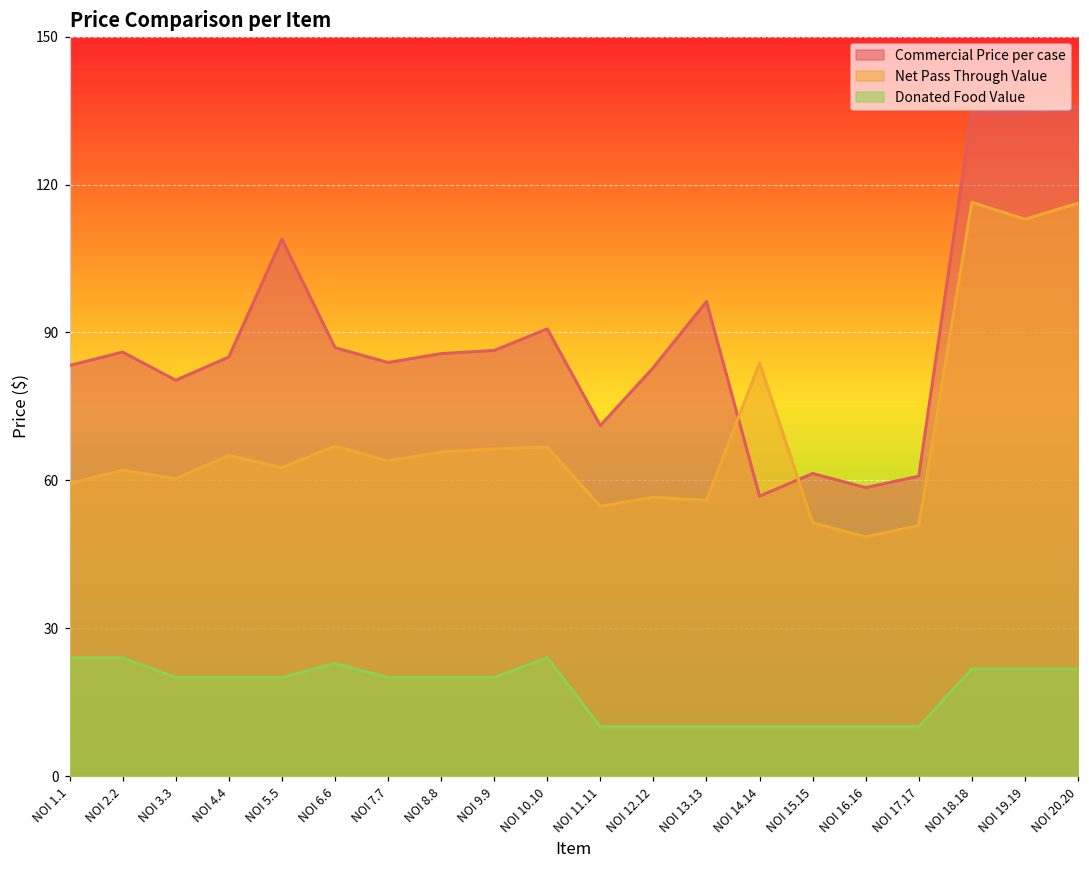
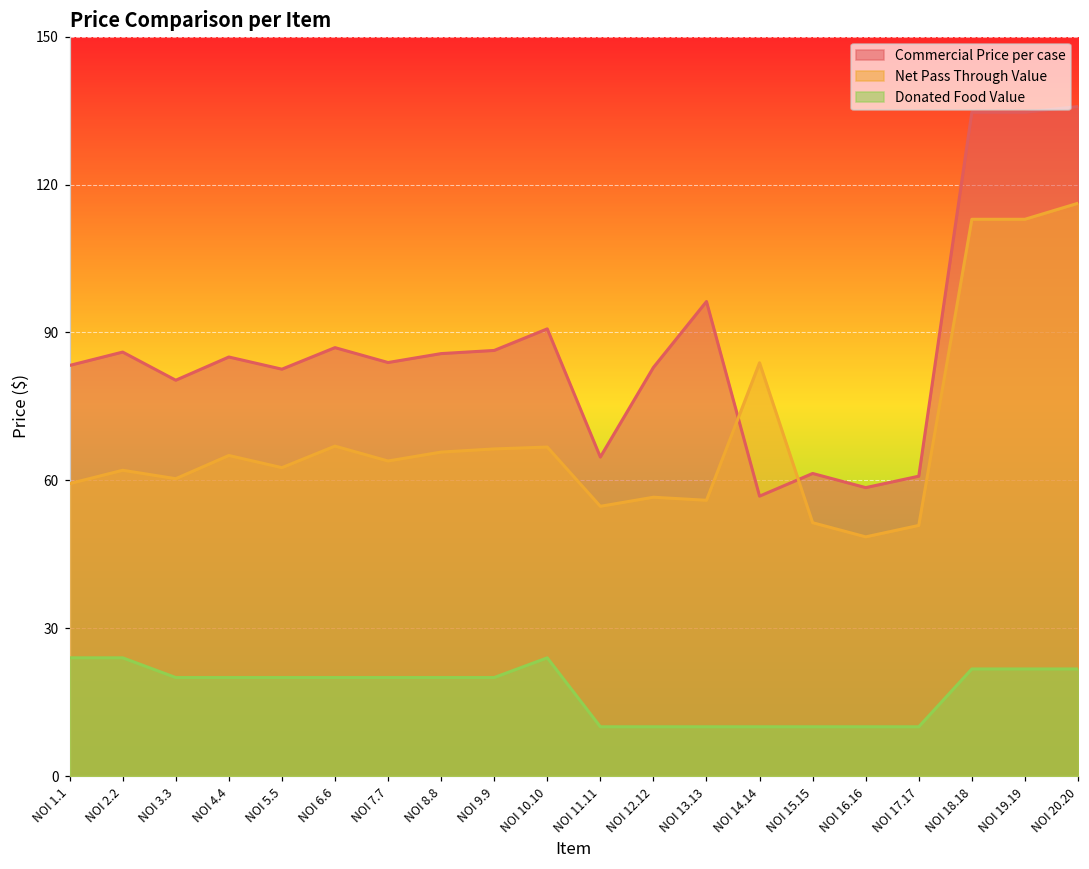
  {
    "Commercial Price per case": {
      "NOI 1.1": 83,
      "NOI 2.2": 86,
      "NOI 3.3": 80,
      "NOI 4.4": 85,
-     "NOI 5.5": 109,
+     "NOI 5.5": 83,
      "NOI 6.6": 87,
      "NOI 7.7": 84,
      "NOI 8.8": 86,
      "NOI 9.9": 86,
      "NOI 10.10": 91,
-     "NOI 11.11": 71,
+     "NOI 11.11": 65,
      "NOI 12.12": 83,
      "NOI 13.13": 96,
      "NOI 14.14": 57,
      "NOI 15.15": 61,
      "NOI 16.16": 59,
      "NOI 17.17": 61,
      "NOI 18.18": 135,
      "NOI 19.19": 135,
      "NOI 20.20": 136
    },
    "Net Pass Through Value": {
      "NOI 1.1": 59,
      "NOI 2.2": 62,
      "NOI 3.3": 60,
      "NOI 4.4": 65,
      "NOI 5.5": 63,
      "NOI 6.6": 67,
      "NOI 7.7": 64,
      "NOI 8.8": 66,
      "NOI 9.9": 66,
      "NOI 10.10": 67,
      "NOI 11.11": 55,
      "NOI 12.12": 57,
      "NOI 13.13": 56,
      "NOI 14.14": 84,
      "NOI 15.15": 51,
      "NOI 16.16": 49,
      "NOI 17.17": 51,
-     "NOI 18.18": 116,
+     "NOI 18.18": 113,
      "NOI 19.19": 113,
      "NOI 20.20": 116
    },
    "Donated Food Value": {
      "NOI 1.1": 24,
      "NOI 2.2": 24,
      "NOI 3.3": 20,
      "NOI 4.4": 20,
      "NOI 5.5": 20,
-     "NOI 6.6": 23,
+     "NOI 6.6": 20,
      "NOI 7.7": 20,
      "NOI 8.8": 20,
      "NOI 9.9": 20,
      "NOI 10.10": 24,
      "NOI 11.11": 10,
      "NOI 12.12": 10,
      "NOI 13.13": 10,
      "NOI 14.14": 10,
      "NOI 15.15": 10,
      "NOI 16.16": 10,
      "NOI 17.17": 10,
      "NOI 18.18": 22,
      "NOI 19.19": 22,
      "NOI 20.20": 22
    }
  }
